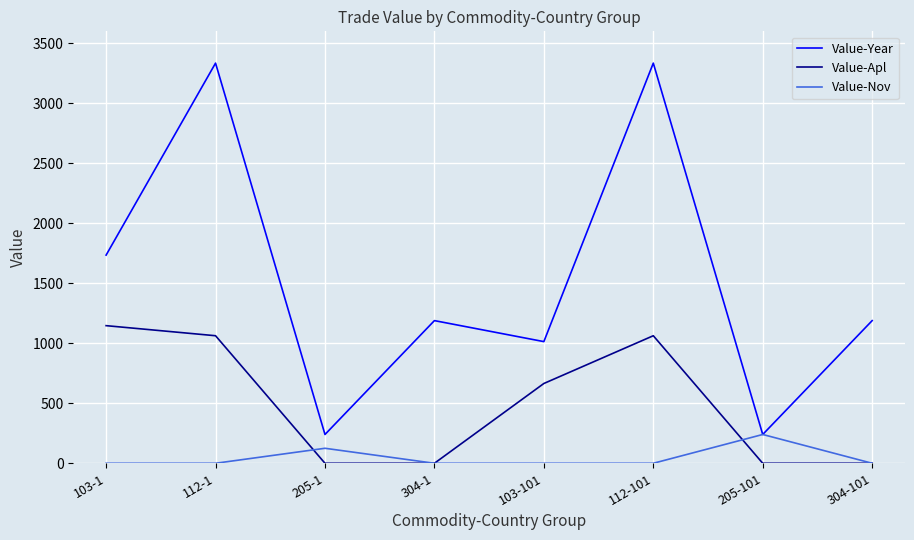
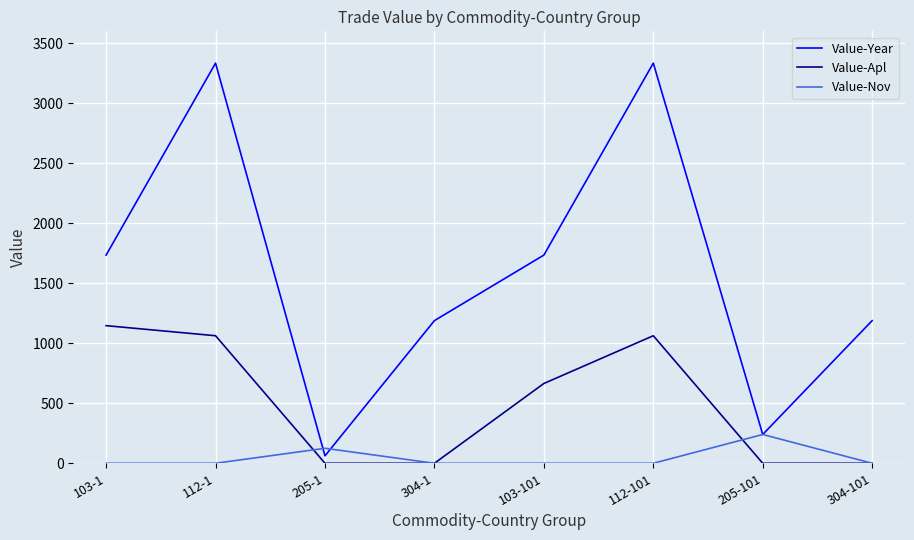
  {
    "Value-Year": {
      "103-1": 1740,
      "112-1": 3340,
-     "205-1": 240,
+     "205-1": 60,
      "304-1": 1190,
-     "103-101": 1010,
+     "103-101": 1740,
      "112-101": 3340,
      "304-101": 1190
    },
    "Value-Apl": {
      "103-1": 1150,
      "112-1": 1060,
      "205-1": 0,
      "103-101": 670,
      "112-101": 1060,
      "205-101": 0
    },
    "Value-Nov": {
      "103-1": 0,
      "112-1": 0,
      "205-1": 130,
      "103-101": 0,
      "112-101": 0
    }
  }
